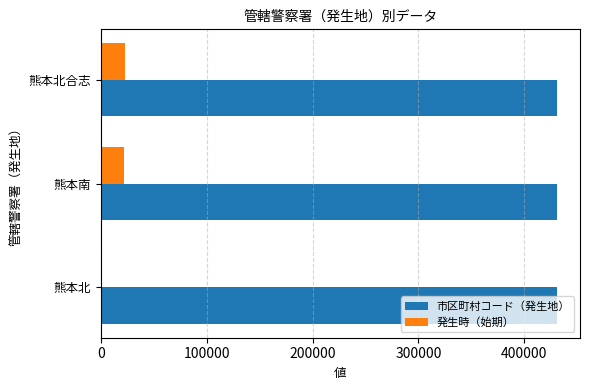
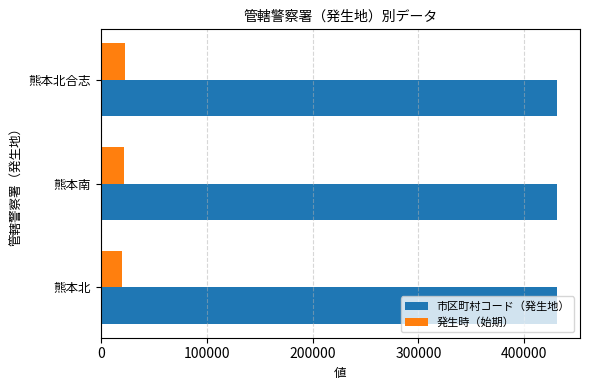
  {
    "市区町村コード（発生地）": {
      "熊本北合志": 431000,
      "熊本南": 431000
    },
    "発生時（始期）": {
      "熊本北合志": 23000,
      "熊本南": 22000,
-     "熊本北": 0
+     "熊本北": 20000
    }
  }
